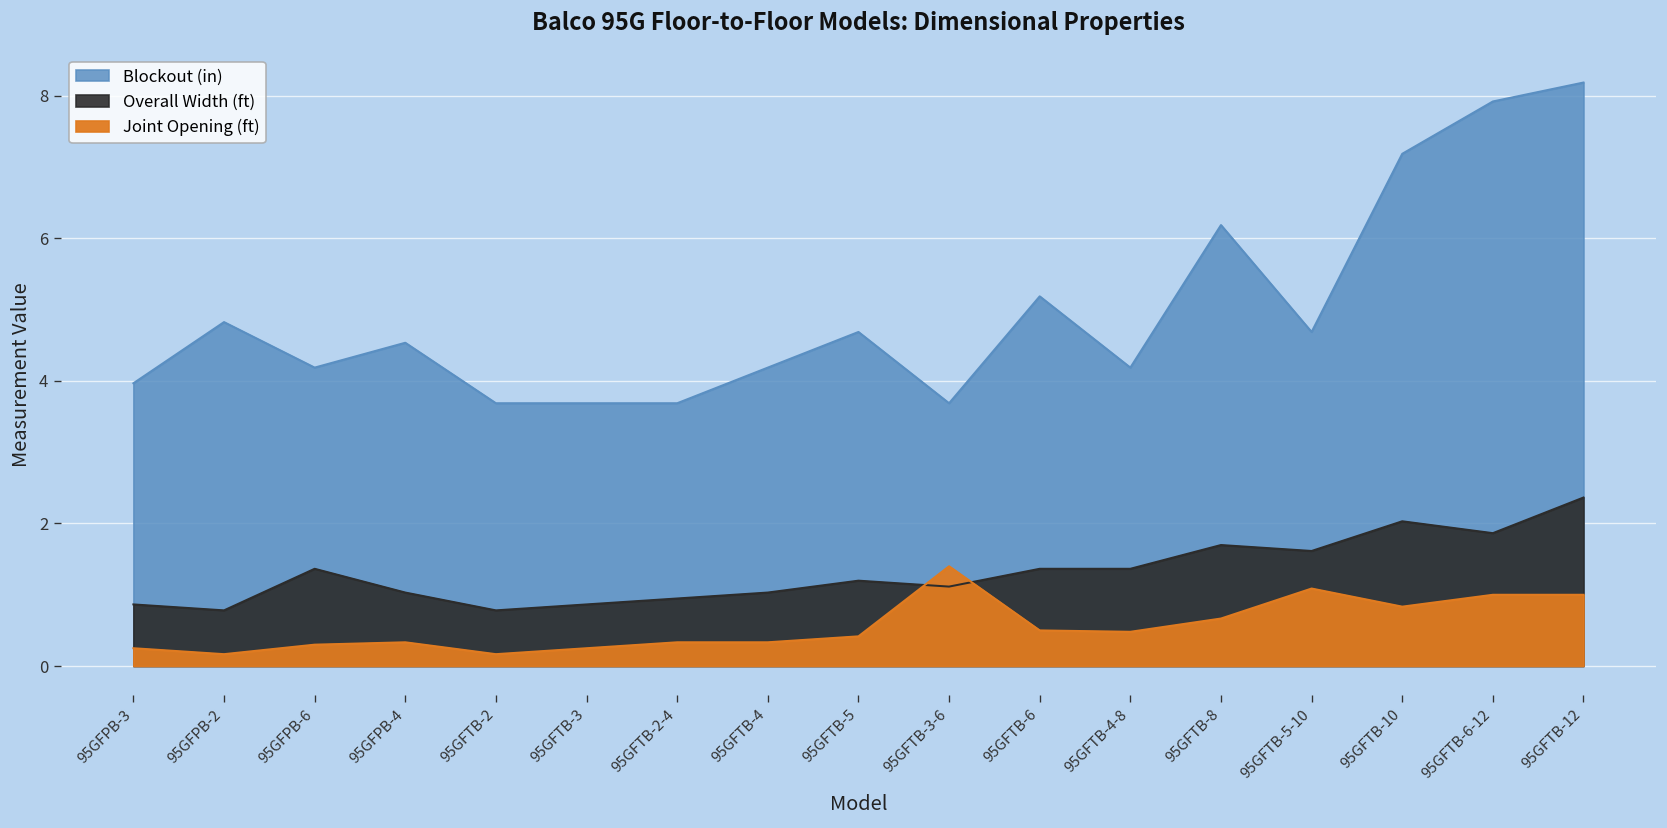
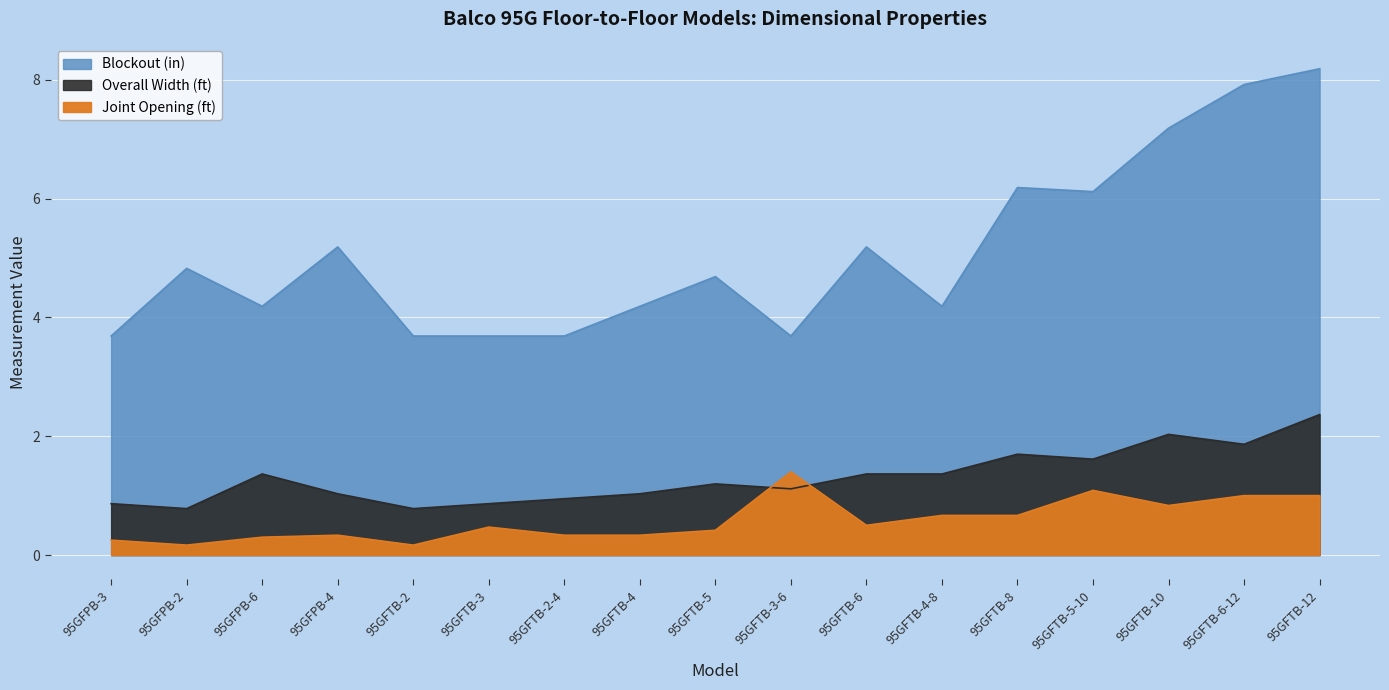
  {
    "Blockout (in)": {
-     "95GFPB-3": 4.0,
+     "95GFPB-3": 3.7,
      "95GFPB-2": 4.8,
      "95GFPB-6": 4.2,
-     "95GFPB-4": 4.5,
+     "95GFPB-4": 5.2,
      "95GFTB-2": 3.7,
      "95GFTB-3": 3.7,
      "95GFTB-2-4": 3.7,
      "95GFTB-4": 4.2,
      "95GFTB-5": 4.7,
      "95GFTB-3-6": 3.7,
      "95GFTB-6": 5.2,
      "95GFTB-4-8": 4.2,
      "95GFTB-8": 6.2,
-     "95GFTB-5-10": 4.7,
+     "95GFTB-5-10": 6.1,
      "95GFTB-10": 7.2,
      "95GFTB-6-12": 7.9,
      "95GFTB-12": 8.2
    },
    "Overall Width (ft)": {
      "95GFPB-3": 0.9,
      "95GFPB-2": 0.8,
      "95GFPB-6": 1.4,
      "95GFPB-4": 1.0,
      "95GFTB-2": 0.8,
      "95GFTB-3": 0.9,
      "95GFTB-2-4": 0.9,
      "95GFTB-4": 1.0,
      "95GFTB-5": 1.2,
      "95GFTB-3-6": 1.1,
      "95GFTB-6": 1.4,
      "95GFTB-4-8": 1.4,
      "95GFTB-8": 1.7,
      "95GFTB-5-10": 1.6,
      "95GFTB-10": 2.0,
      "95GFTB-6-12": 1.9,
      "95GFTB-12": 2.4
    },
    "Joint Opening (ft)": {
      "95GFPB-3": 0.3,
      "95GFPB-2": 0.2,
      "95GFPB-6": 0.3,
      "95GFPB-4": 0.3,
      "95GFTB-2": 0.2,
-     "95GFTB-3": 0.3,
+     "95GFTB-3": 0.5,
      "95GFTB-2-4": 0.3,
      "95GFTB-4": 0.3,
      "95GFTB-5": 0.4,
      "95GFTB-3-6": 1.4,
      "95GFTB-6": 0.5,
-     "95GFTB-4-8": 0.5,
+     "95GFTB-4-8": 0.7,
      "95GFTB-8": 0.7,
      "95GFTB-5-10": 1.1,
      "95GFTB-10": 0.8,
      "95GFTB-6-12": 1.0,
      "95GFTB-12": 1.0
    }
  }
